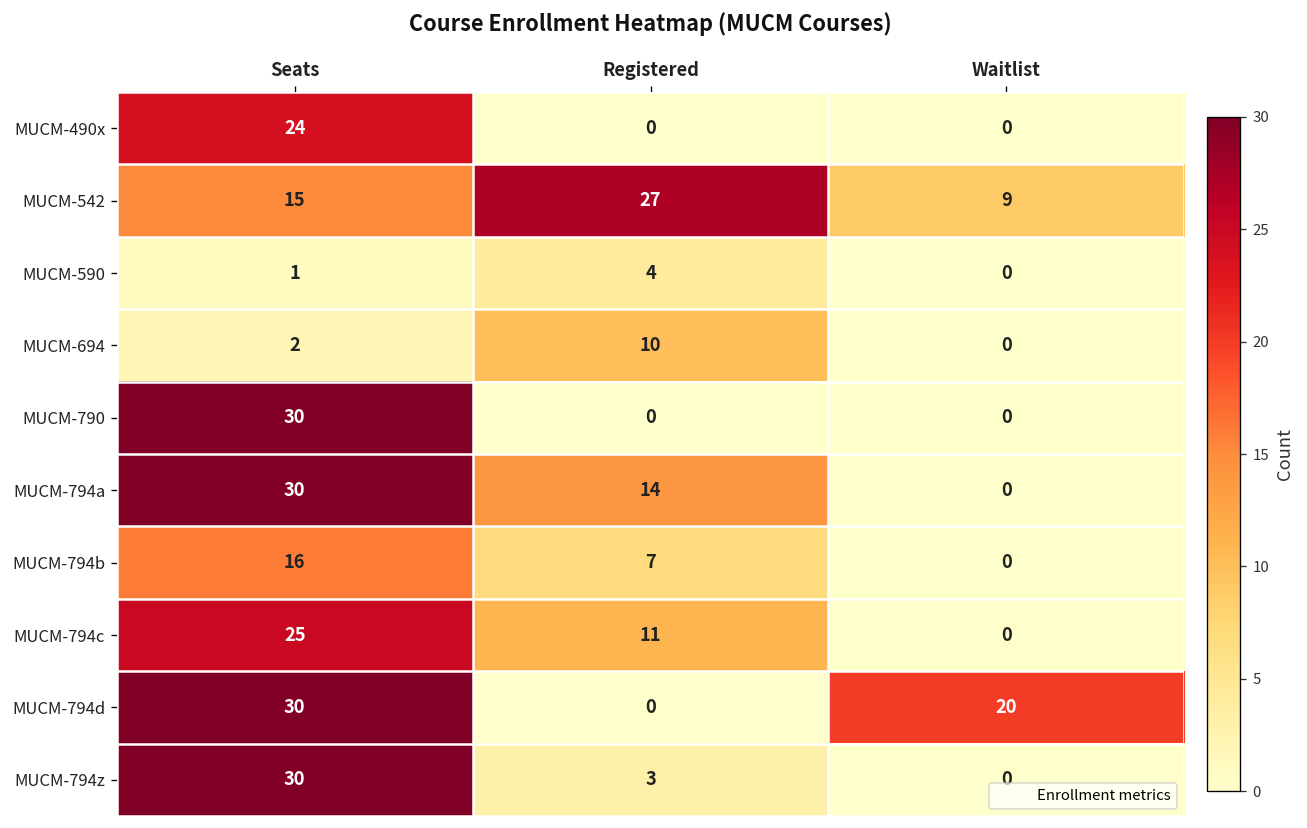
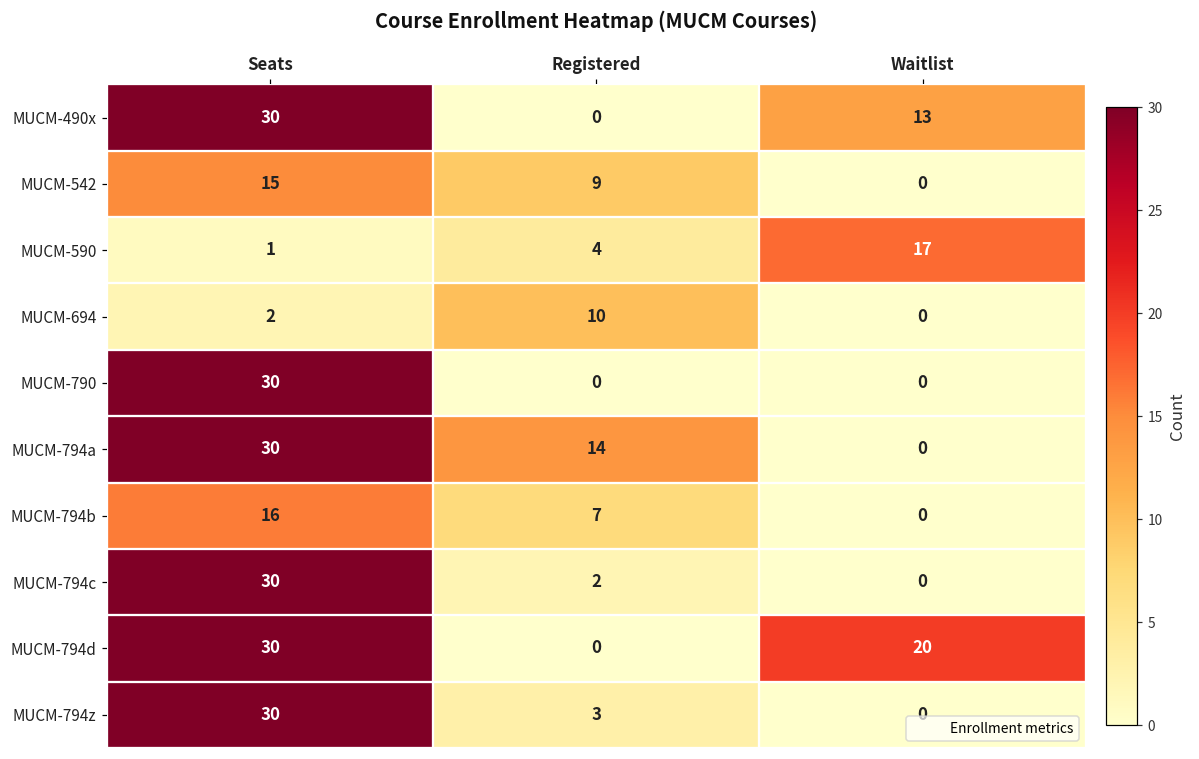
  {
    "MUCM-490x": {
-     "Seats": 24,
+     "Seats": 30,
      "Registered": 0,
-     "Waitlist": 0
+     "Waitlist": 13
    },
    "MUCM-542": {
      "Seats": 15,
-     "Registered": 27,
-     "Waitlist": 9
+     "Registered": 9,
+     "Waitlist": 0
    },
    "MUCM-590": {
      "Seats": 1,
      "Registered": 4,
-     "Waitlist": 0
+     "Waitlist": 17
    },
    "MUCM-694": {
      "Seats": 2,
      "Registered": 10,
      "Waitlist": 0
    },
    "MUCM-790": {
      "Seats": 30,
      "Registered": 0,
      "Waitlist": 0
    },
    "MUCM-794a": {
      "Seats": 30,
      "Registered": 14,
      "Waitlist": 0
    },
    "MUCM-794b": {
      "Seats": 16,
      "Registered": 7,
      "Waitlist": 0
    },
    "MUCM-794c": {
-     "Seats": 25,
-     "Registered": 11,
+     "Seats": 30,
+     "Registered": 2,
      "Waitlist": 0
    },
    "MUCM-794d": {
      "Seats": 30,
      "Registered": 0,
      "Waitlist": 20
    },
    "MUCM-794z": {
      "Seats": 30,
      "Registered": 3
    }
  }
